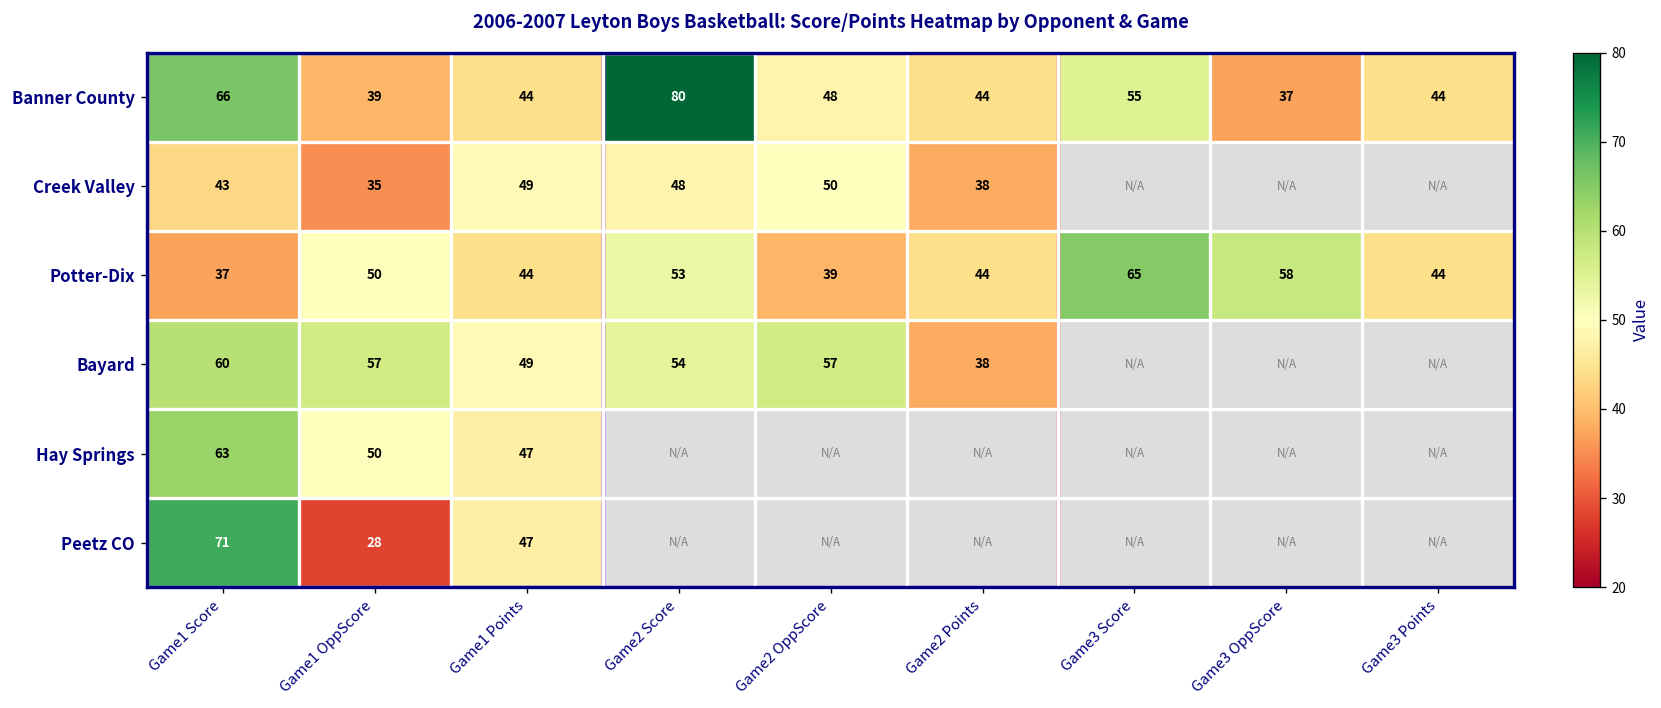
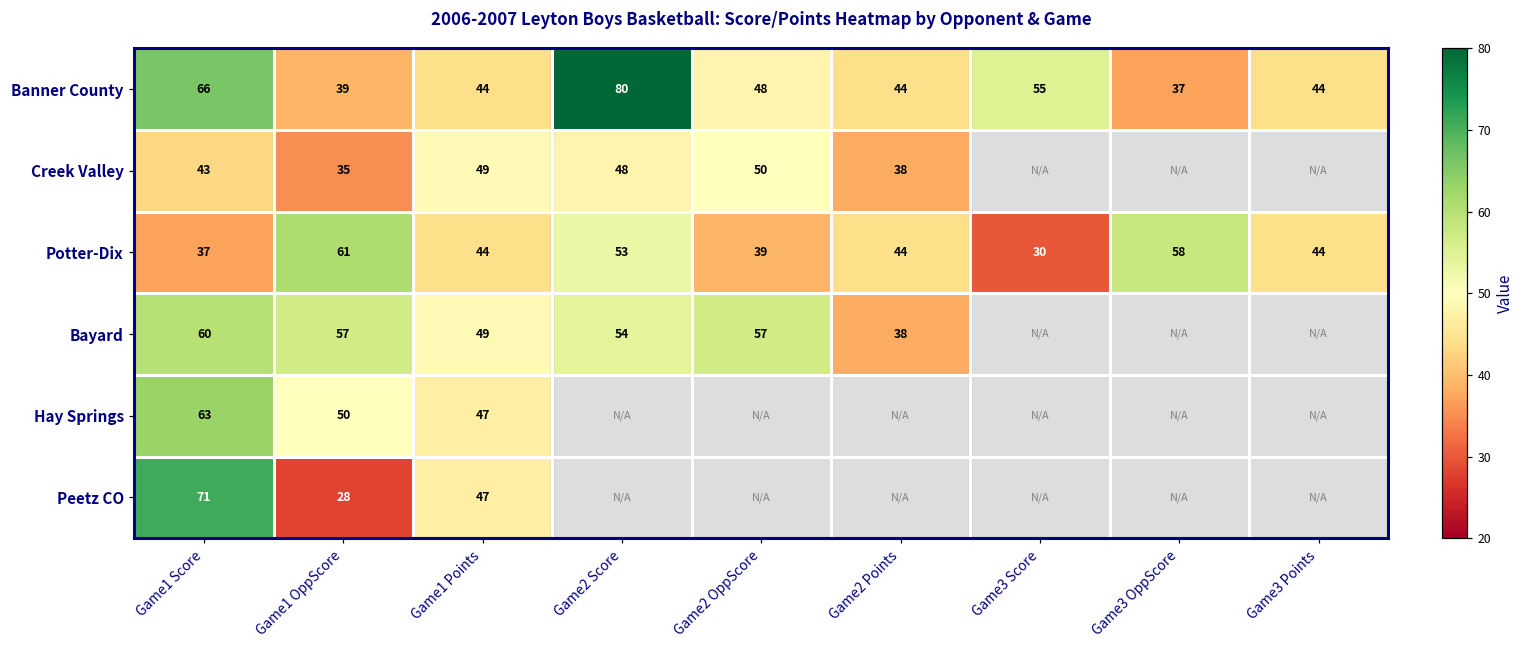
  {
    "Banner County": {
      "Game1 Score": 66,
      "Game1 OppScore": 39,
      "Game1 Points": 44,
      "Game2 Score": 80,
      "Game2 OppScore": 48,
      "Game2 Points": 44,
      "Game3 Score": 55,
      "Game3 OppScore": 37,
      "Game3 Points": 44
    },
    "Creek Valley": {
      "Game1 Score": 43,
      "Game1 OppScore": 35,
      "Game1 Points": 49,
      "Game2 Score": 48,
      "Game2 OppScore": 50,
      "Game2 Points": 38
    },
    "Potter-Dix": {
      "Game1 Score": 37,
-     "Game1 OppScore": 50,
+     "Game1 OppScore": 61,
      "Game1 Points": 44,
      "Game2 Score": 53,
      "Game2 OppScore": 39,
      "Game2 Points": 44,
-     "Game3 Score": 65,
+     "Game3 Score": 30,
      "Game3 OppScore": 58,
      "Game3 Points": 44
    },
    "Bayard": {
      "Game1 Score": 60,
      "Game1 OppScore": 57,
      "Game1 Points": 49,
      "Game2 Score": 54,
      "Game2 OppScore": 57,
      "Game2 Points": 38
    },
    "Hay Springs": {
      "Game1 Score": 63,
      "Game1 OppScore": 50,
      "Game1 Points": 47
    },
    "Peetz CO": {
      "Game1 Score": 71,
      "Game1 OppScore": 28,
      "Game1 Points": 47
    }
  }
